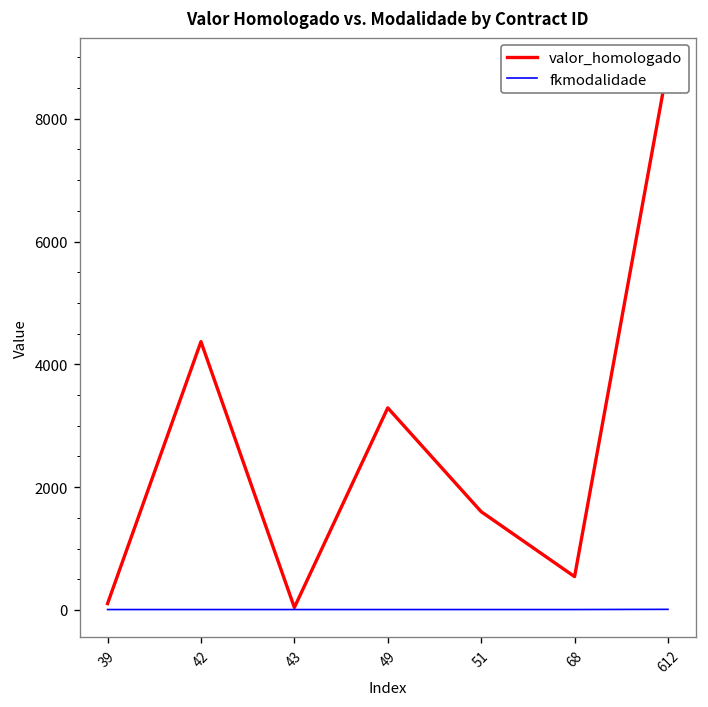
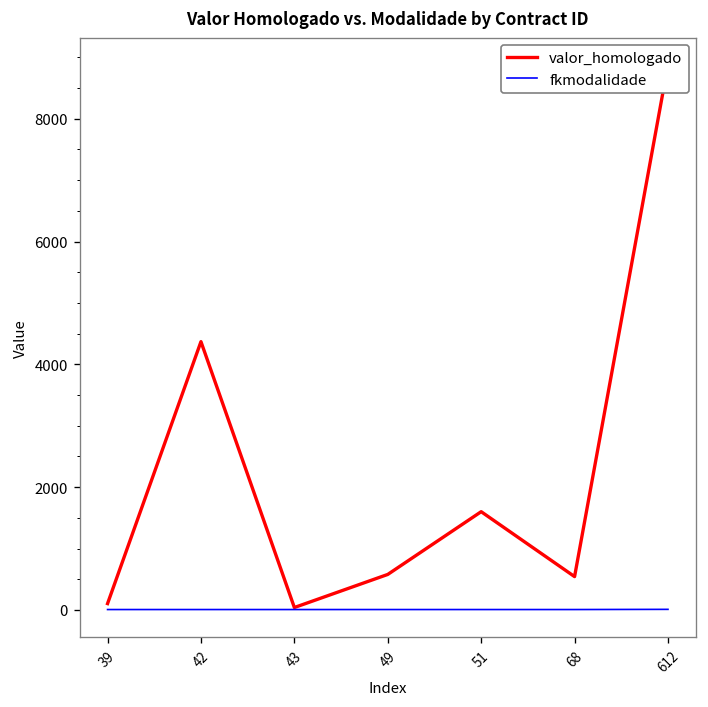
  {
    "valor_homologado": {
      "39": 100,
      "42": 4400,
-     "49": 3300,
+     "49": 600,
      "51": 1600,
      "68": 500
    },
    "fkmodalidade": {
      "39": 0,
      "42": 0,
      "49": 0,
      "51": 0,
      "68": 0,
      "612": 0
    }
  }
